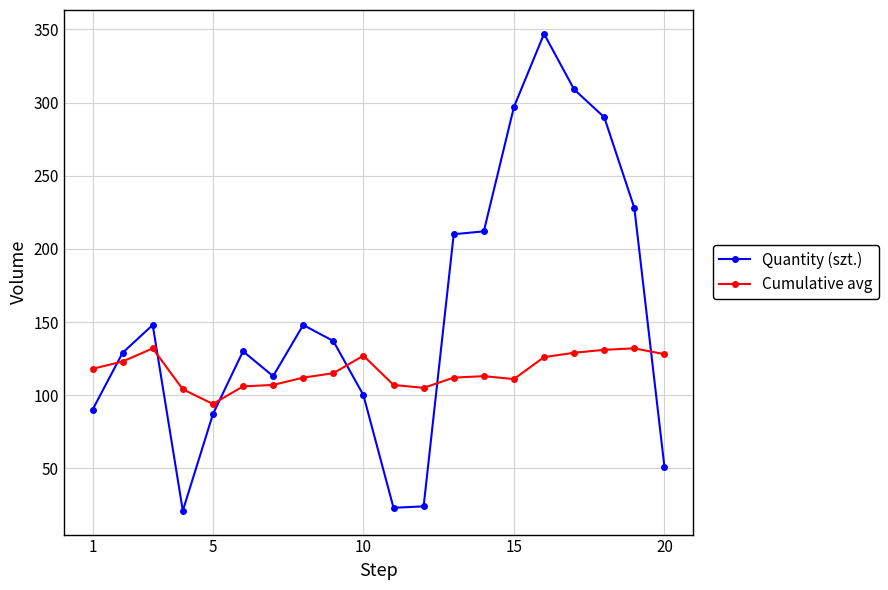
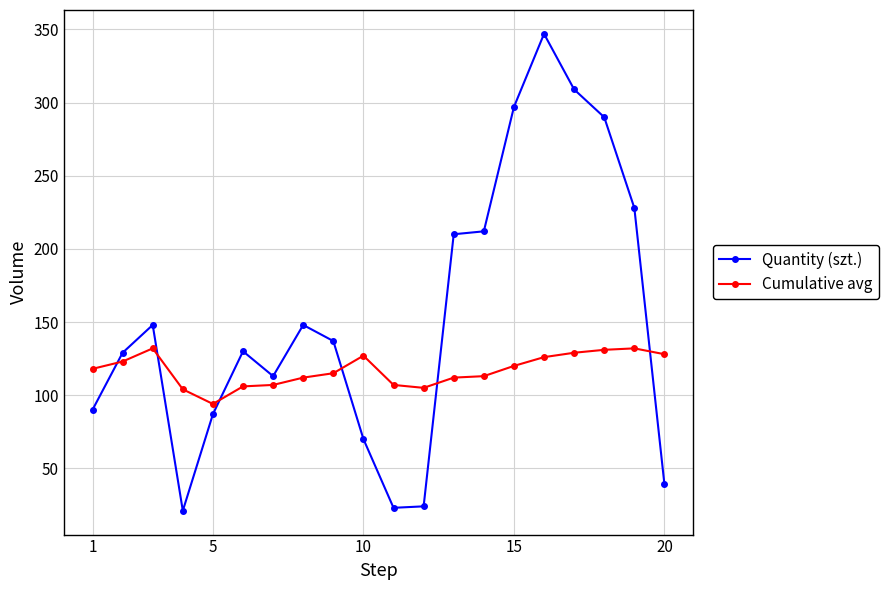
  {
    "Quantity (szt.)": {
      "1": 90,
      "5": 87,
-     "10": 100,
+     "10": 70,
      "15": 297,
-     "20": 51
+     "20": 39
    },
    "Cumulative avg": {
      "1": 118,
      "5": 94,
      "10": 127,
-     "15": 111,
+     "15": 120,
      "20": 128
    }
  }
